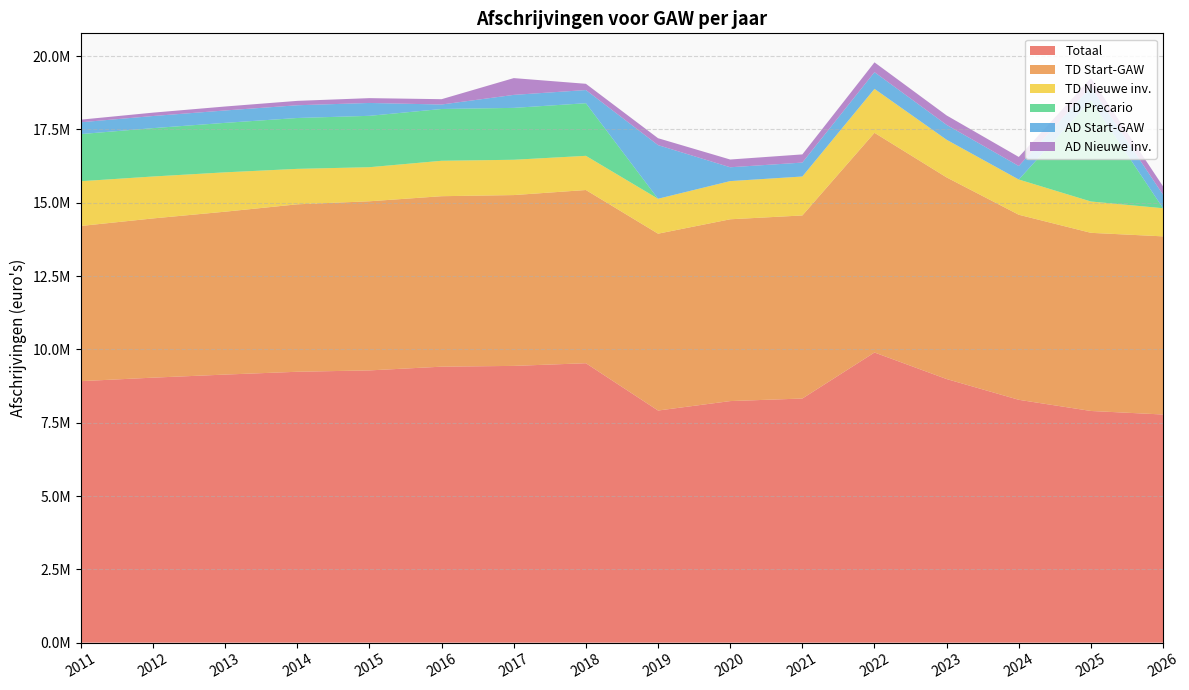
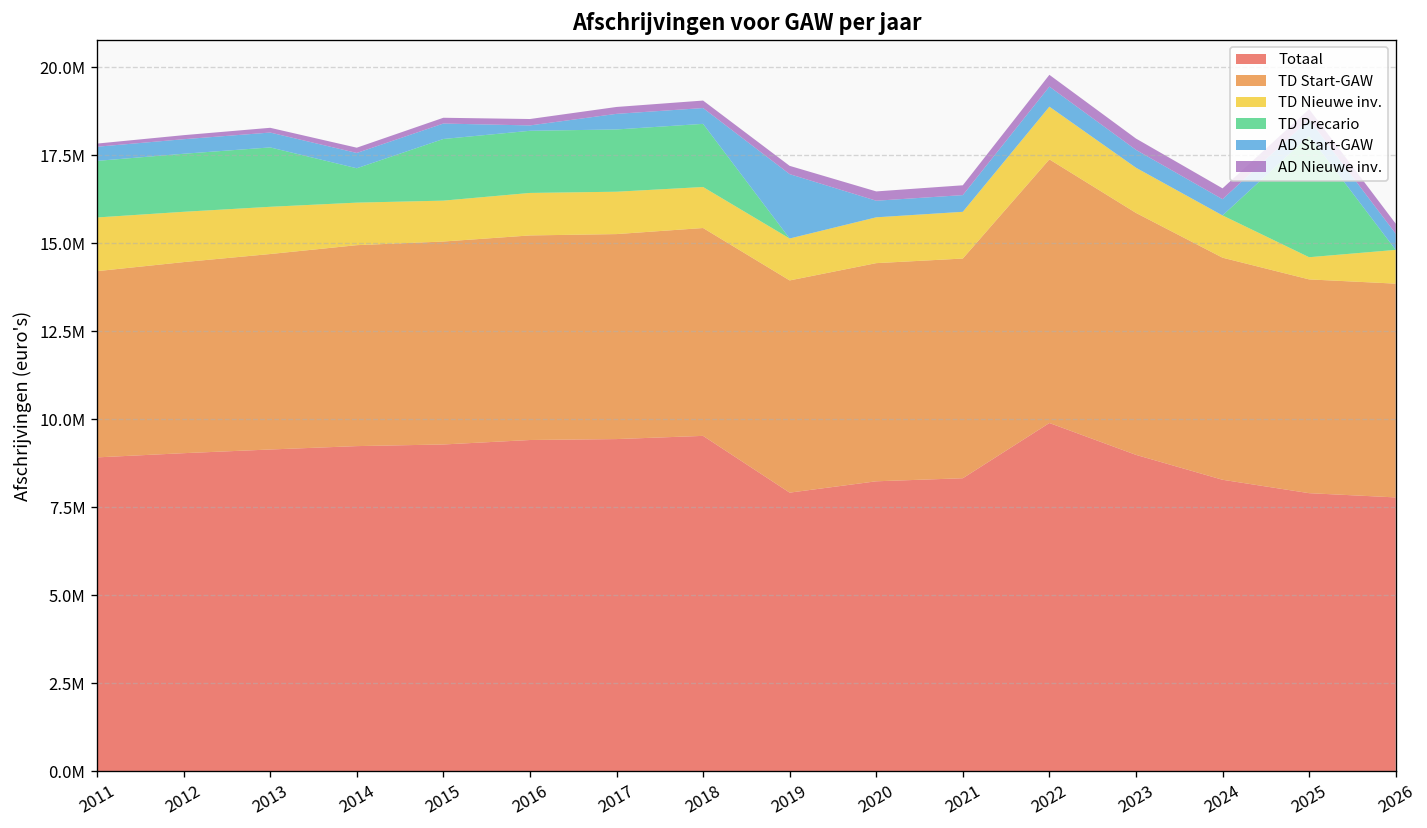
  {
    "TD Nieuwe inv.": {
      "2011": 1500000,
      "2012": 1400000,
      "2013": 1300000,
      "2014": 1200000,
      "2015": 1200000,
      "2016": 1200000,
      "2017": 1200000,
      "2018": 1200000,
-     "2025": 1100000
+     "2025": 600000
    },
    "TD Precario": {
      "2011": 1600000,
      "2012": 1600000,
      "2013": 1700000,
-     "2014": 1700000,
+     "2014": 1000000,
      "2015": 1800000,
      "2016": 1800000,
      "2017": 1800000,
      "2018": 1800000
    },
    "AD Start-GAW": {
      "2011": 400000,
      "2012": 400000,
      "2013": 400000,
      "2014": 400000,
      "2015": 400000,
      "2016": 200000,
      "2017": 400000,
      "2018": 400000,
      "2019": 1800000,
      "2020": 500000,
      "2021": 500000,
      "2022": 600000,
      "2023": 500000,
      "2024": 500000,
      "2026": 500000
    },
    "AD Nieuwe inv.": {
      "2011": 100000,
      "2012": 100000,
      "2013": 100000,
      "2014": 100000,
      "2015": 200000,
      "2016": 200000,
-     "2017": 600000,
+     "2017": 200000,
      "2018": 200000,
      "2019": 200000,
      "2020": 300000,
      "2021": 300000,
      "2022": 300000,
      "2023": 300000,
      "2024": 300000,
      "2026": 300000
    }
  }
